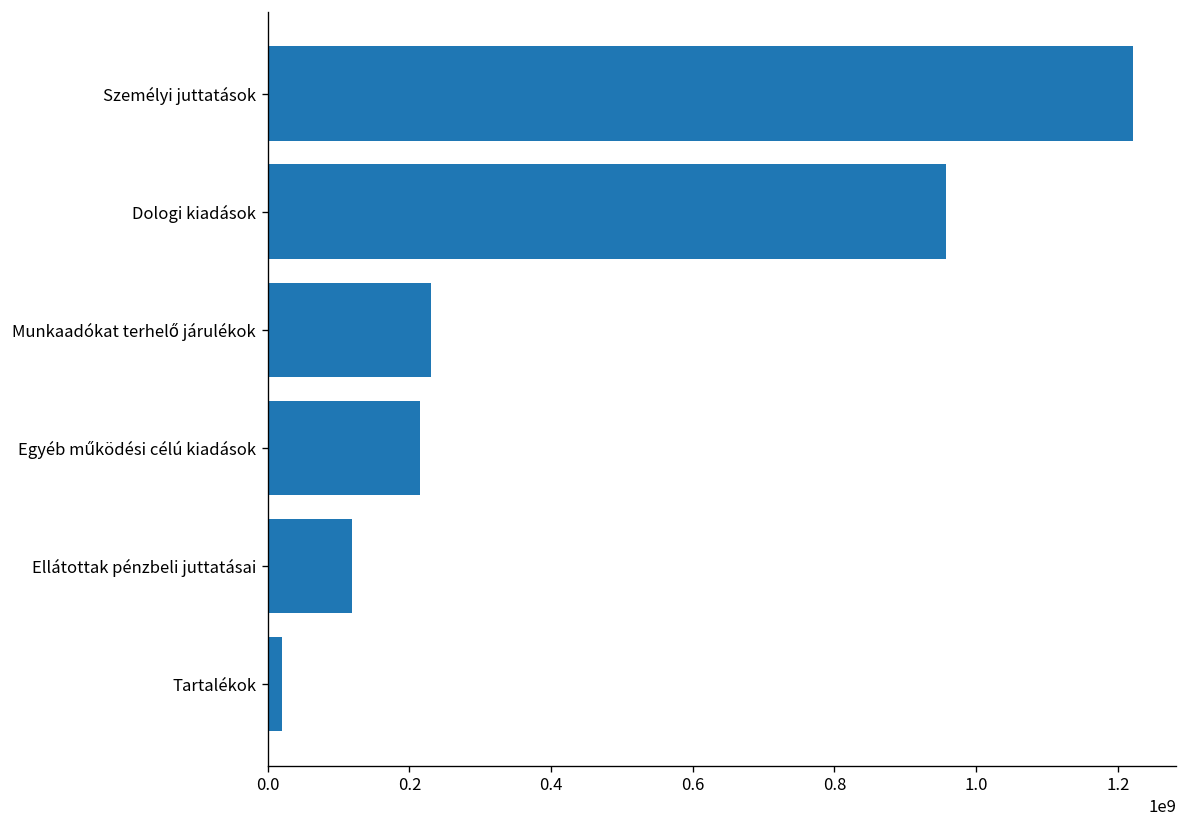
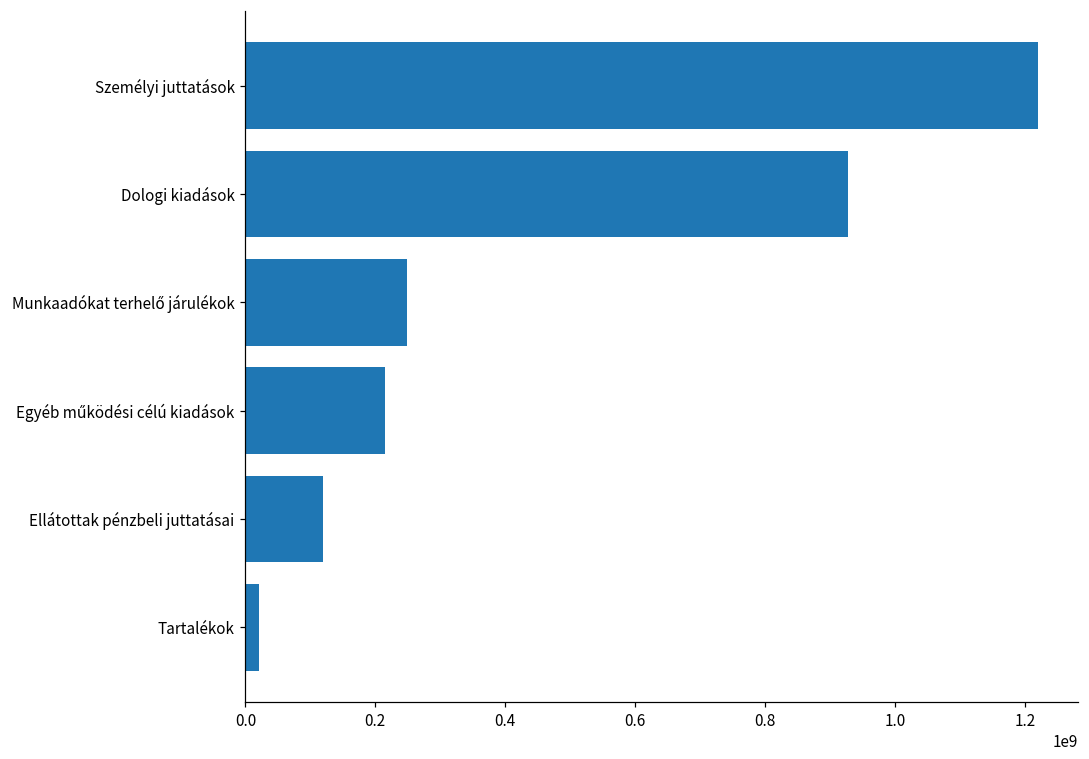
  {
    "Személyi juttatások": 1220000000,
-   "Dologi kiadások": 960000000,
-   "Munkaadókat terhelő járulékok": 230000000,
+   "Dologi kiadások": 930000000,
+   "Munkaadókat terhelő járulékok": 250000000,
    "Egyéb működési célú kiadások": 210000000,
    "Ellátottak pénzbeli juttatásai": 120000000,
    "Tartalékok": 20000000
  }
